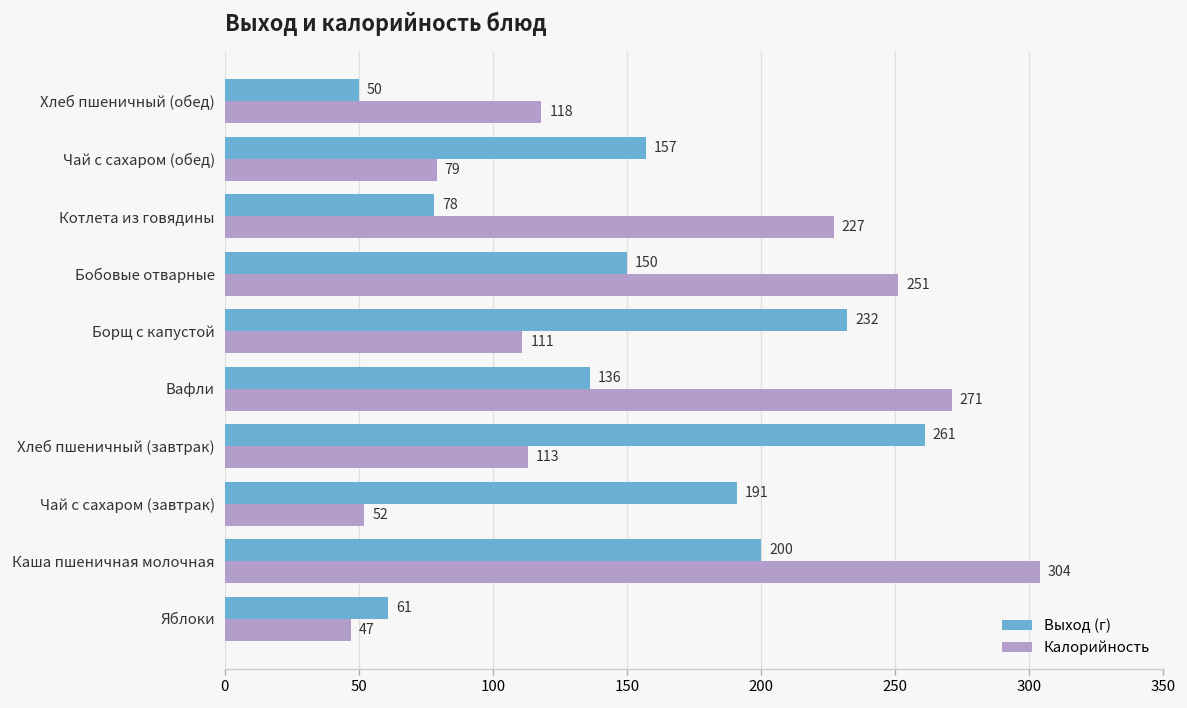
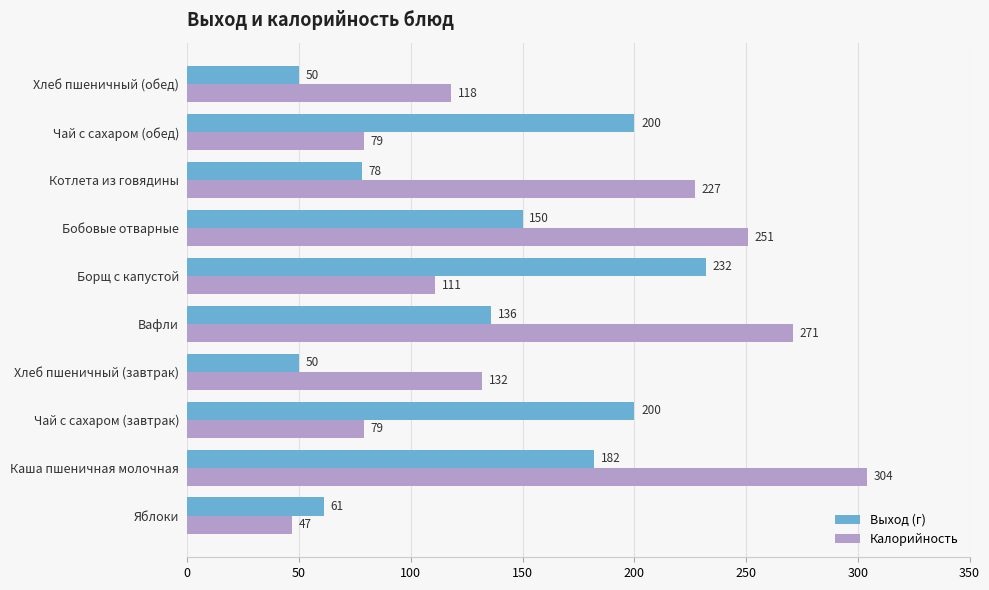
  {
    "Выход (г)": {
      "Хлеб пшеничный (обед)": 50,
-     "Чай с сахаром (обед)": 157,
+     "Чай с сахаром (обед)": 200,
      "Котлета из говядины": 78,
      "Бобовые отварные": 150,
      "Борщ с капустой": 232,
      "Вафли": 136,
-     "Хлеб пшеничный (завтрак)": 261,
-     "Чай с сахаром (завтрак)": 191,
-     "Каша пшеничная молочная": 200,
+     "Хлеб пшеничный (завтрак)": 50,
+     "Чай с сахаром (завтрак)": 200,
+     "Каша пшеничная молочная": 182,
      "Яблоки": 61
    },
    "Калорийность": {
      "Хлеб пшеничный (обед)": 118,
      "Чай с сахаром (обед)": 79,
      "Котлета из говядины": 227,
      "Бобовые отварные": 251,
      "Борщ с капустой": 111,
      "Вафли": 271,
-     "Хлеб пшеничный (завтрак)": 113,
-     "Чай с сахаром (завтрак)": 52,
+     "Хлеб пшеничный (завтрак)": 132,
+     "Чай с сахаром (завтрак)": 79,
      "Каша пшеничная молочная": 304,
      "Яблоки": 47
    }
  }
